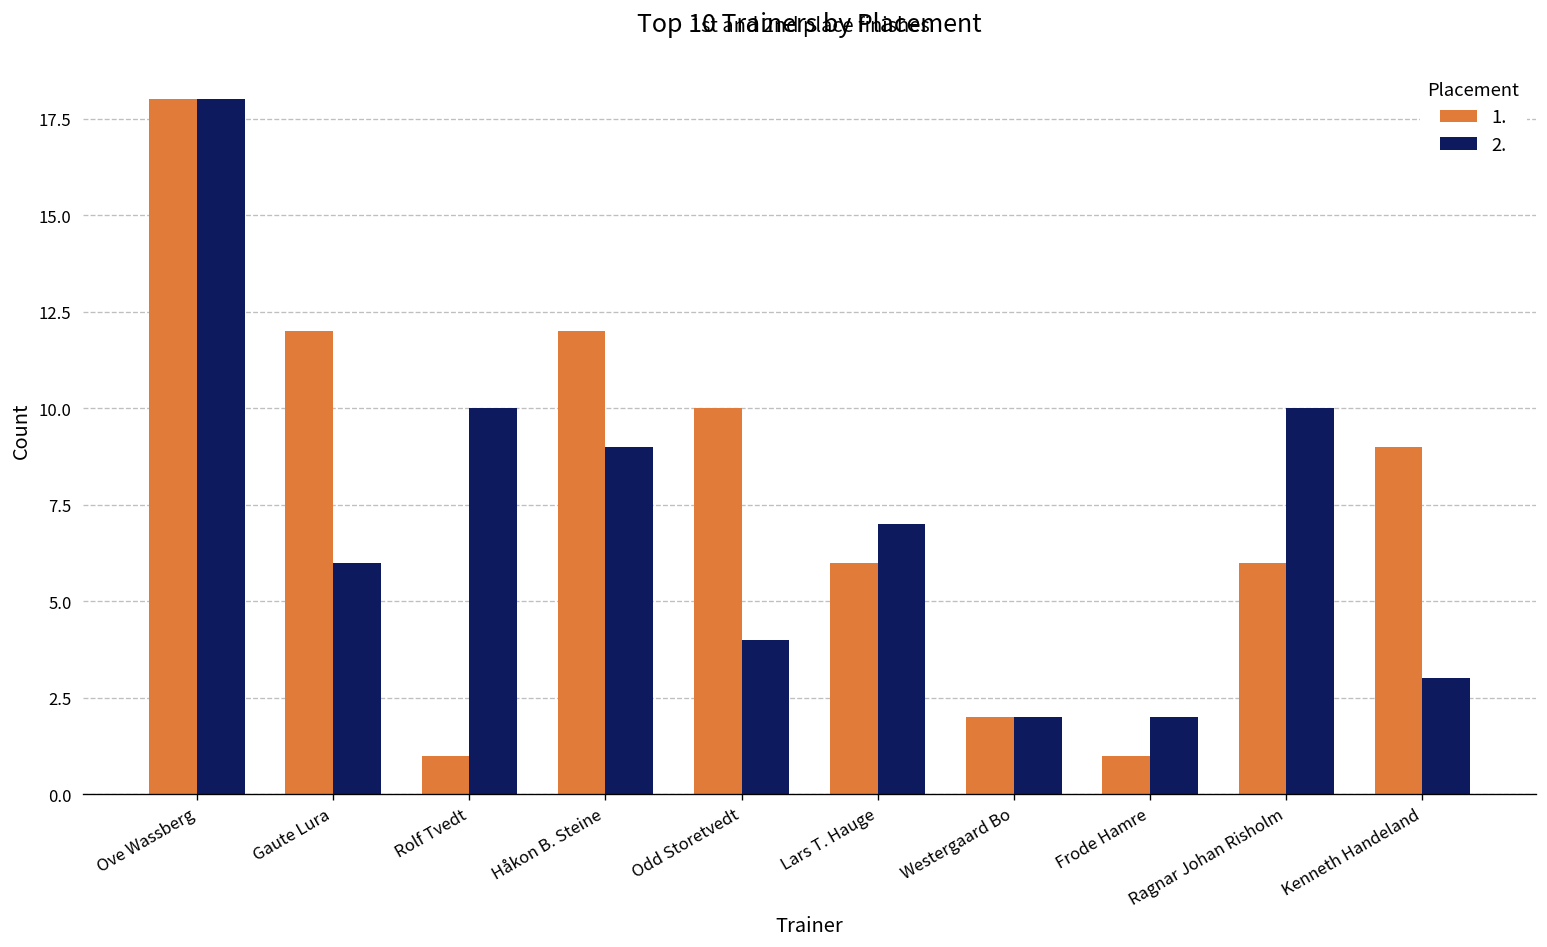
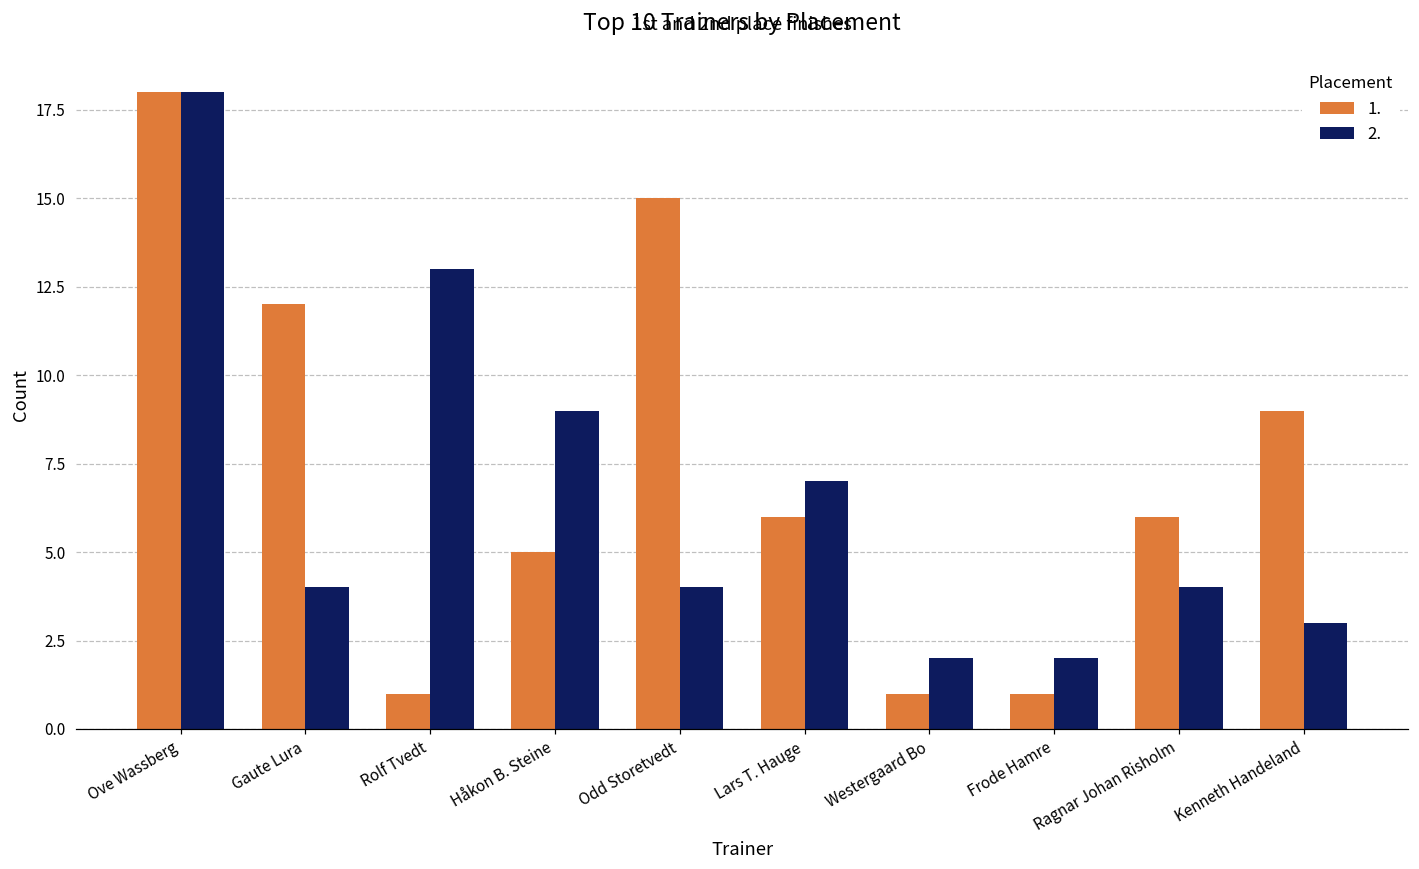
  {
    "1.": {
      "Ove Wassberg": 18,
      "Gaute Lura": 12,
      "Rolf Tvedt": 1,
-     "Håkon B. Steine": 12,
-     "Odd Storetvedt": 10,
+     "Håkon B. Steine": 5,
+     "Odd Storetvedt": 15,
      "Lars T. Hauge": 6,
-     "Westergaard Bo": 2,
+     "Westergaard Bo": 1,
      "Frode Hamre": 1,
      "Ragnar Johan Risholm": 6,
      "Kenneth Handeland": 9
    },
    "2.": {
      "Ove Wassberg": 18,
-     "Gaute Lura": 6,
-     "Rolf Tvedt": 10,
+     "Gaute Lura": 4,
+     "Rolf Tvedt": 13,
      "Håkon B. Steine": 9,
      "Odd Storetvedt": 4,
      "Lars T. Hauge": 7,
      "Westergaard Bo": 2,
      "Frode Hamre": 2,
-     "Ragnar Johan Risholm": 10,
+     "Ragnar Johan Risholm": 4,
      "Kenneth Handeland": 3
    }
  }
